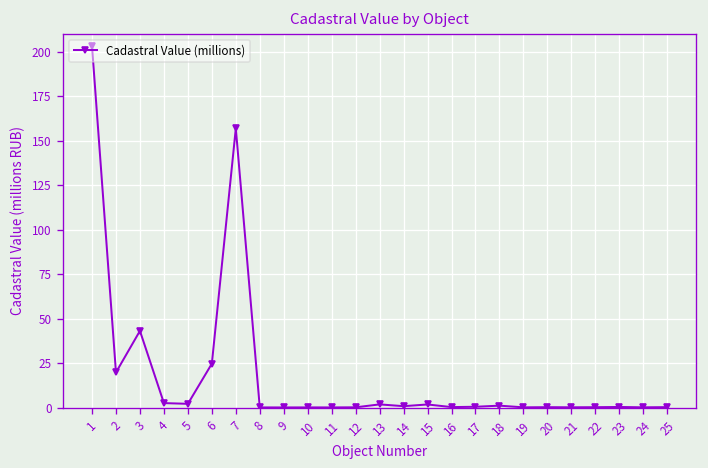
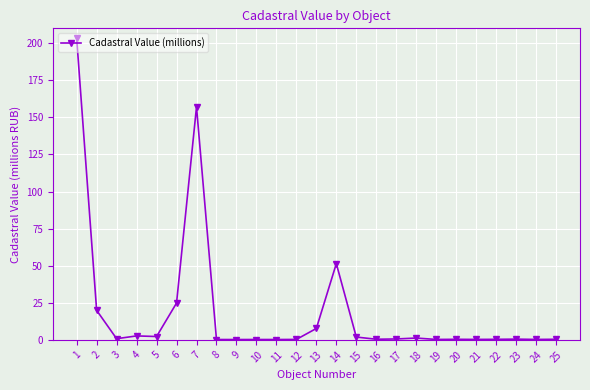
  {
    "2": 20,
-   "3": 43,
+   "3": 1,
    "4": 3,
    "5": 2,
    "6": 25,
    "7": 157,
    "8": 0,
    "9": 0,
    "10": 0,
    "11": 0,
    "12": 0,
-   "13": 2,
-   "14": 1,
+   "13": 8,
+   "14": 51,
    "15": 2,
    "16": 0,
    "17": 1,
    "18": 1,
    "19": 0,
    "20": 0,
    "21": 0,
    "22": 0,
    "23": 0,
    "24": 0,
    "25": 0
  }
